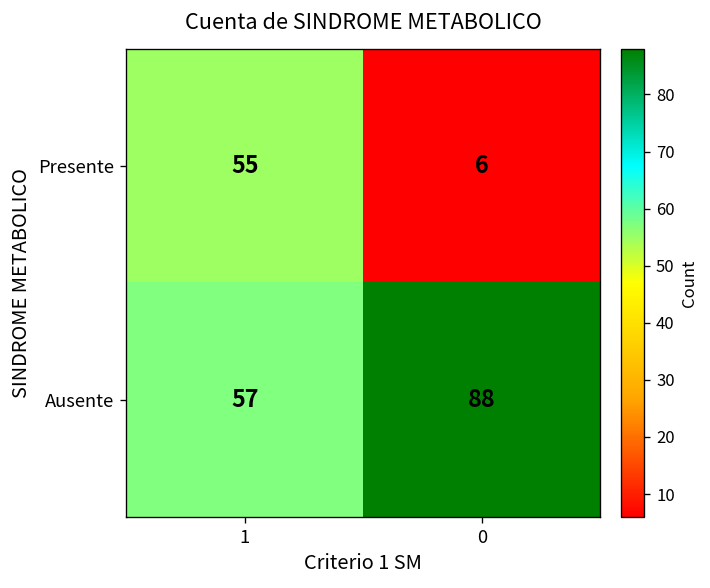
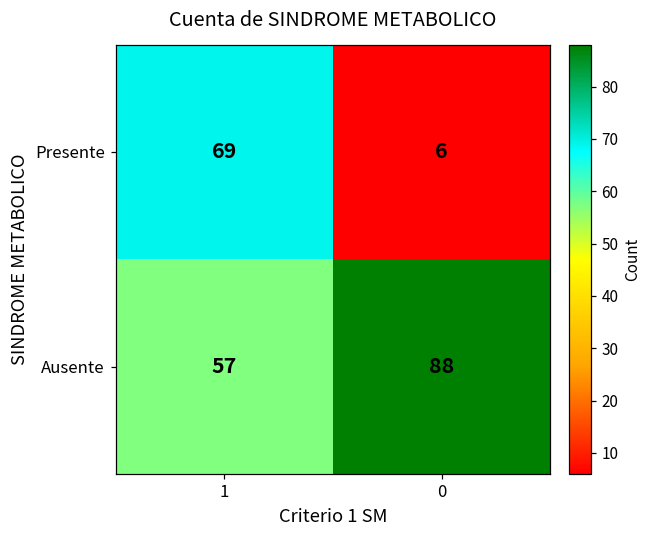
  {
    "Presente": {
-     "1": 55,
+     "1": 69,
      "0": 6
    },
    "Ausente": {
      "1": 57,
      "0": 88
    }
  }
